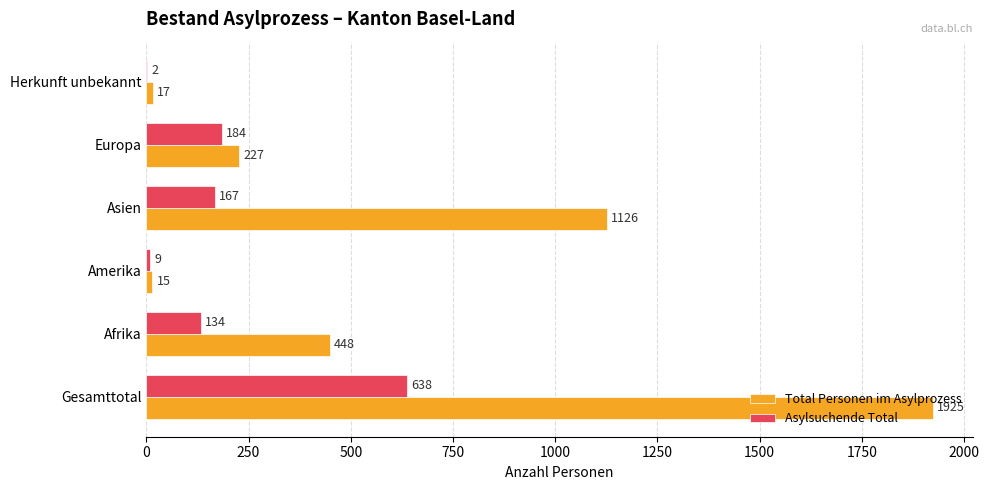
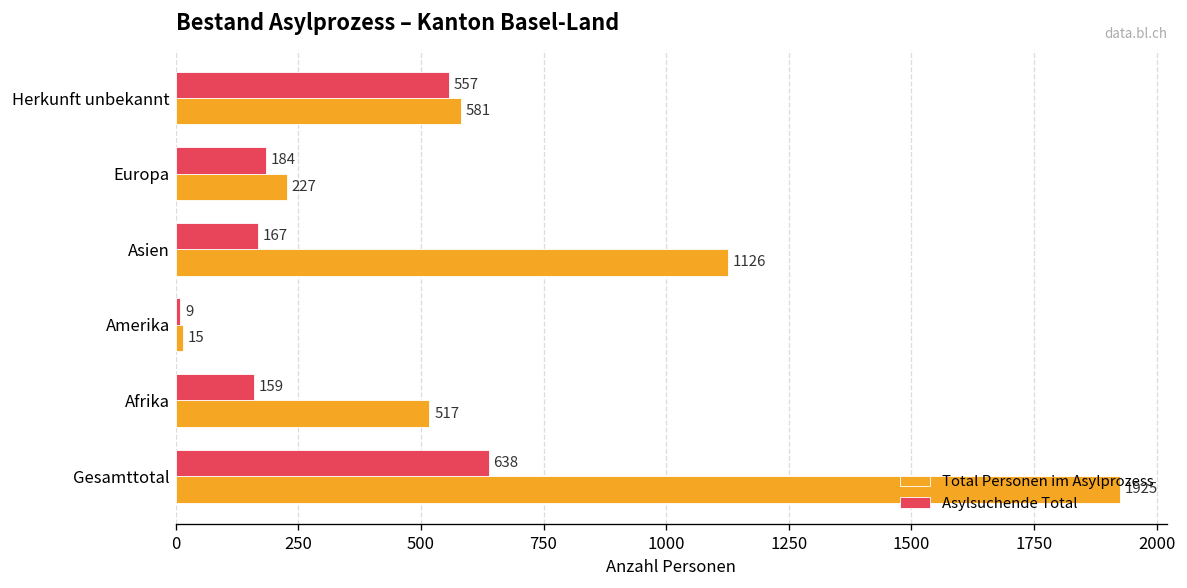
  {
    "Total Personen im Asylprozess": {
-     "Herkunft unbekannt": 17,
+     "Herkunft unbekannt": 581,
      "Europa": 227,
      "Asien": 1126,
      "Amerika": 15,
-     "Afrika": 448,
+     "Afrika": 517,
      "Gesamttotal": 1925
    },
    "Asylsuchende Total": {
-     "Herkunft unbekannt": 2,
+     "Herkunft unbekannt": 557,
      "Europa": 184,
      "Asien": 167,
      "Amerika": 9,
-     "Afrika": 134,
+     "Afrika": 159,
      "Gesamttotal": 638
    }
  }
